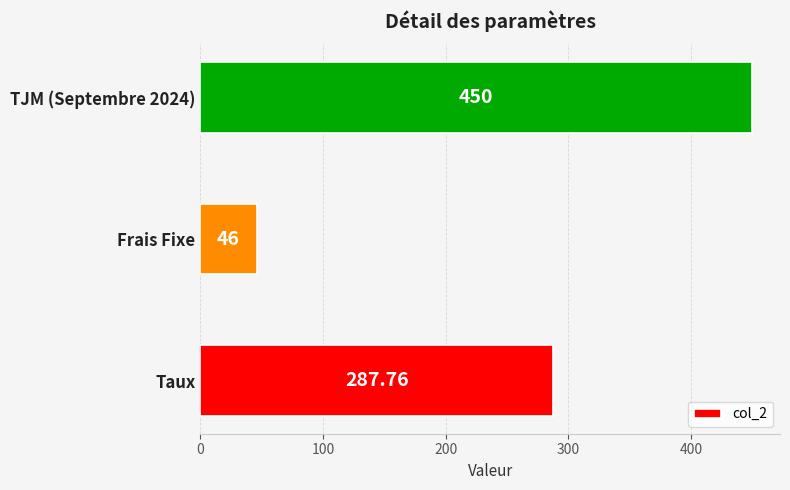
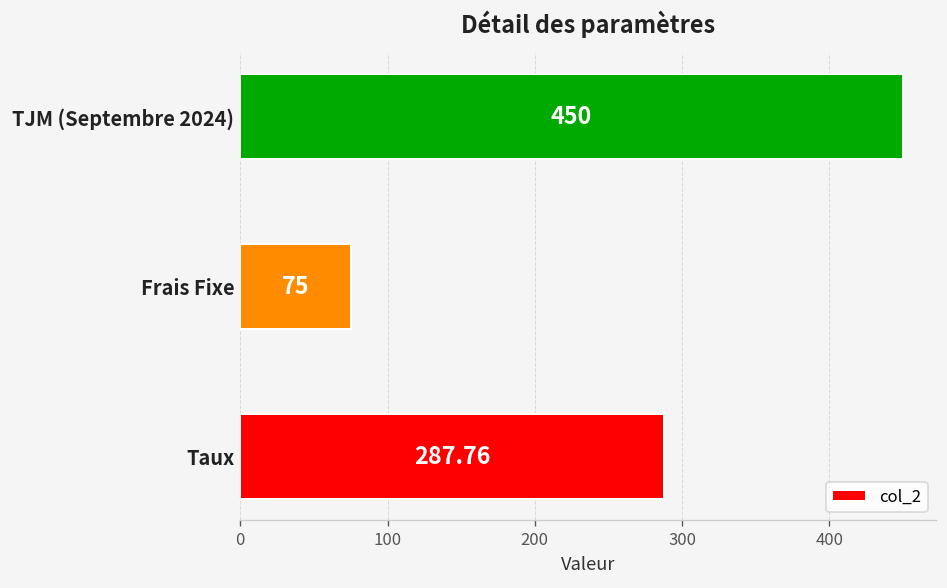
  {
    "TJM (Septembre 2024)": 450,
-   "Frais Fixe": 46,
+   "Frais Fixe": 75,
    "Taux": 287.76
  }
